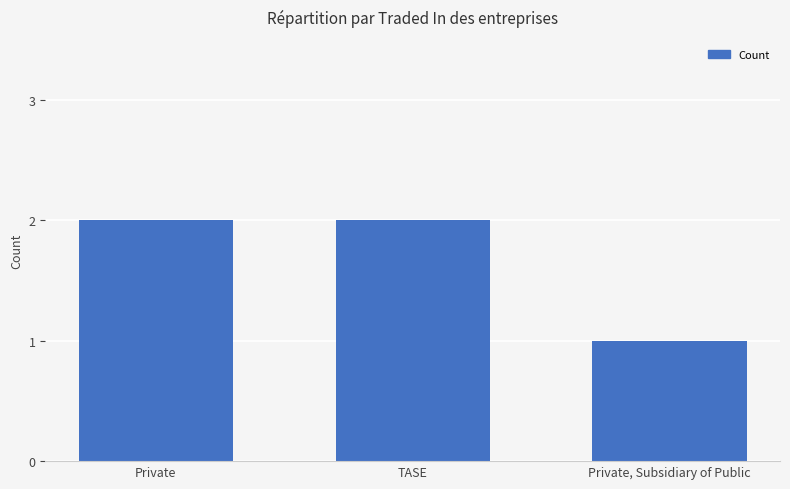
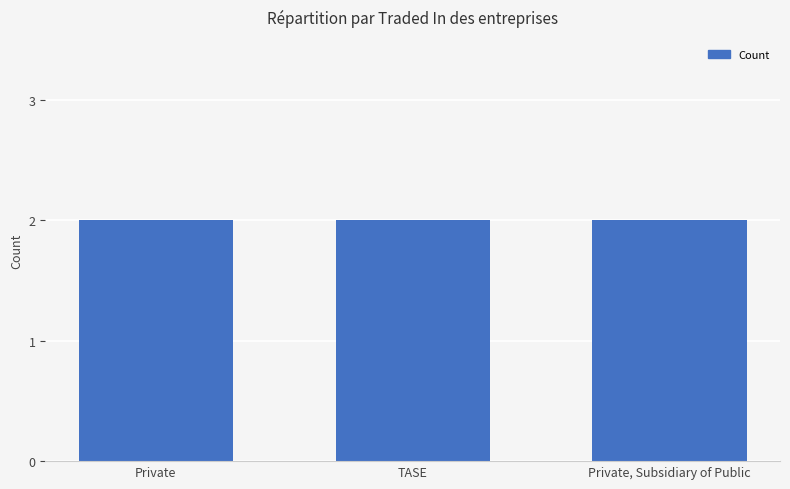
  {
    "Private": 2,
    "TASE": 2,
-   "Private, Subsidiary of Public": 1
+   "Private, Subsidiary of Public": 2
  }
